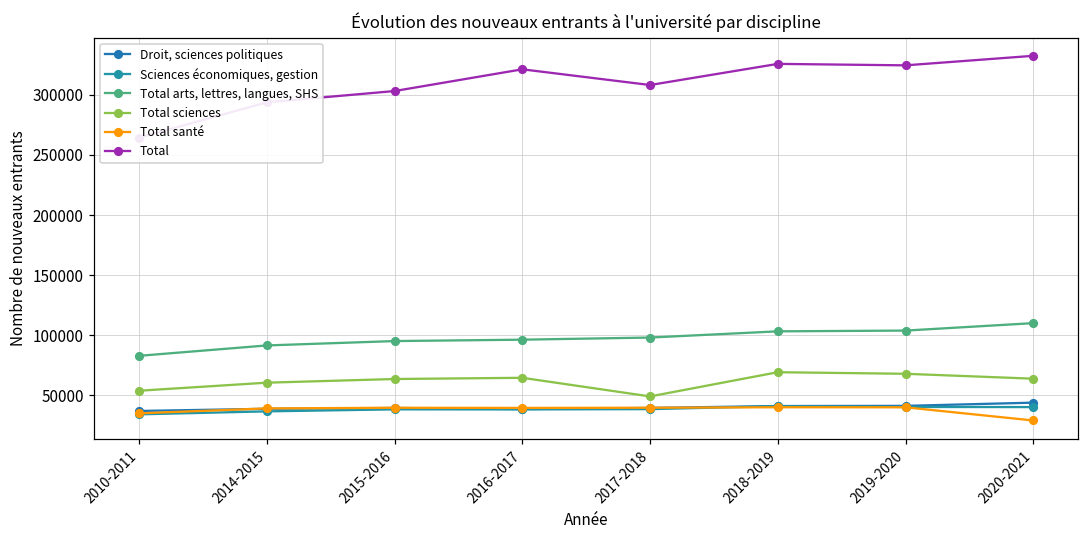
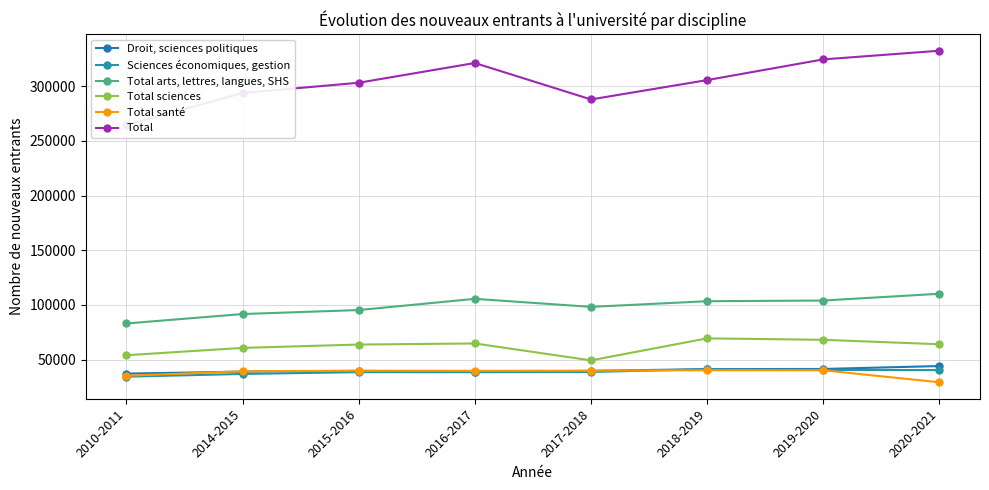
  {
    "Total arts, lettres, langues, SHS": {
      "2010-2011": 83000,
      "2014-2015": 92000,
      "2015-2016": 95000,
-     "2016-2017": 96000,
+     "2016-2017": 105000,
      "2017-2018": 98000,
      "2018-2019": 103000,
      "2019-2020": 104000,
      "2020-2021": 110000
    },
    "Total sciences": {
      "2010-2011": 54000,
      "2014-2015": 61000,
      "2015-2016": 64000,
      "2016-2017": 65000,
      "2017-2018": 49000,
      "2018-2019": 69000,
      "2019-2020": 68000,
      "2020-2021": 64000
    },
    "Total santé": {
      "2020-2021": 29000
    },
    "Total": {
      "2015-2016": 303000,
      "2016-2017": 321000,
-     "2017-2018": 308000,
-     "2018-2019": 326000,
+     "2017-2018": 288000,
+     "2018-2019": 306000,
      "2019-2020": 325000,
      "2020-2021": 332000
    }
  }
